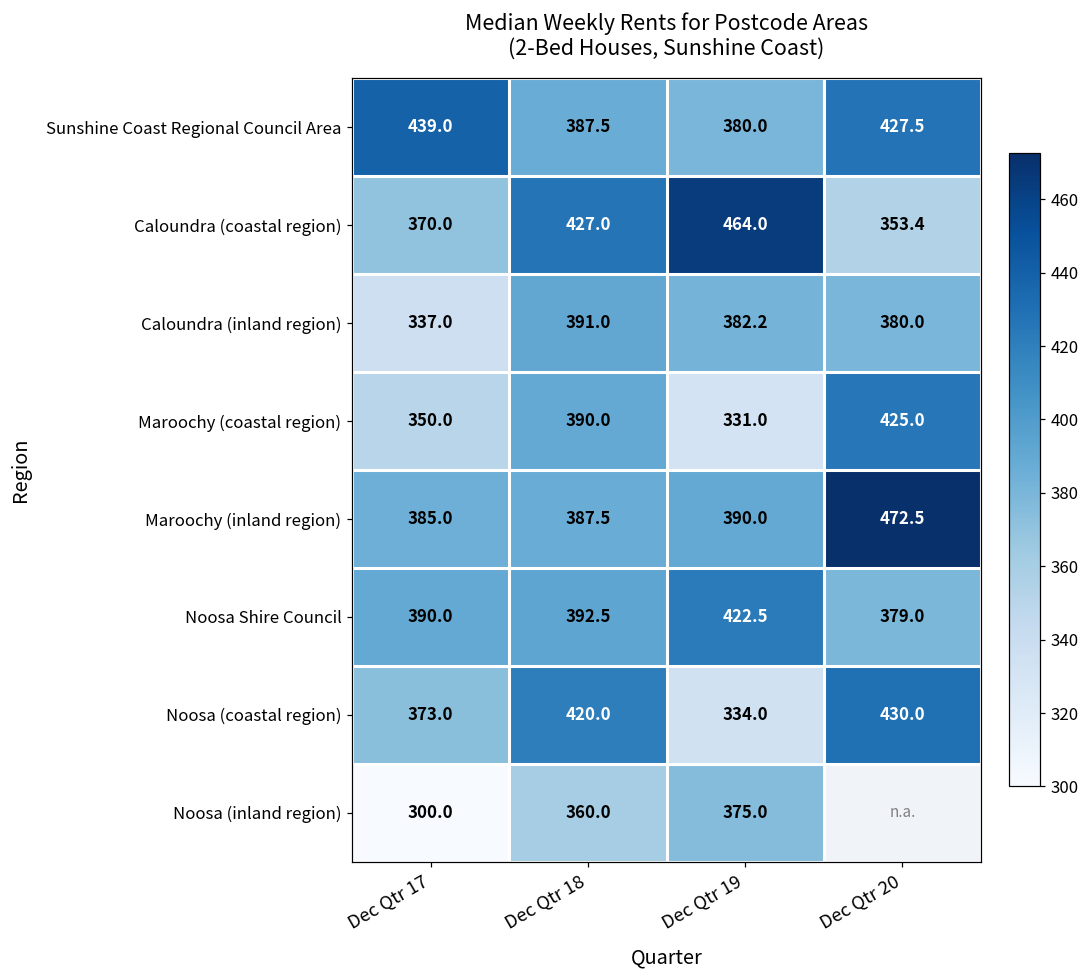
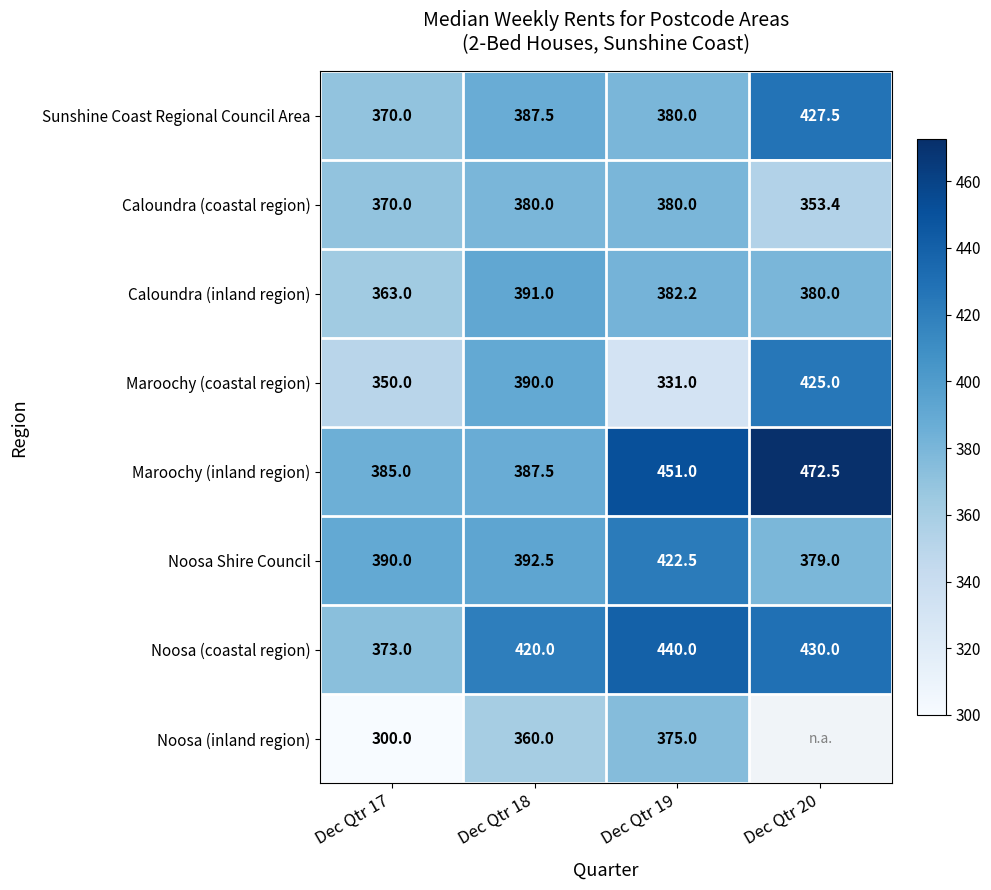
  {
    "Sunshine Coast Regional Council Area": {
-     "Dec Qtr 17": 439.0,
+     "Dec Qtr 17": 370.0,
      "Dec Qtr 18": 387.5,
      "Dec Qtr 19": 380.0,
      "Dec Qtr 20": 427.5
    },
    "Caloundra (coastal region)": {
      "Dec Qtr 17": 370.0,
-     "Dec Qtr 18": 427.0,
-     "Dec Qtr 19": 464.0,
+     "Dec Qtr 18": 380.0,
+     "Dec Qtr 19": 380.0,
      "Dec Qtr 20": 353.4
    },
    "Caloundra (inland region)": {
-     "Dec Qtr 17": 337.0,
+     "Dec Qtr 17": 363.0,
      "Dec Qtr 18": 391.0,
      "Dec Qtr 19": 382.2,
      "Dec Qtr 20": 380.0
    },
    "Maroochy (coastal region)": {
      "Dec Qtr 17": 350.0,
      "Dec Qtr 18": 390.0,
      "Dec Qtr 19": 331.0,
      "Dec Qtr 20": 425.0
    },
    "Maroochy (inland region)": {
      "Dec Qtr 17": 385.0,
      "Dec Qtr 18": 387.5,
-     "Dec Qtr 19": 390.0,
+     "Dec Qtr 19": 451.0,
      "Dec Qtr 20": 472.5
    },
    "Noosa Shire Council": {
      "Dec Qtr 17": 390.0,
      "Dec Qtr 18": 392.5,
      "Dec Qtr 19": 422.5,
      "Dec Qtr 20": 379.0
    },
    "Noosa (coastal region)": {
      "Dec Qtr 17": 373.0,
      "Dec Qtr 18": 420.0,
-     "Dec Qtr 19": 334.0,
+     "Dec Qtr 19": 440.0,
      "Dec Qtr 20": 430.0
    },
    "Noosa (inland region)": {
      "Dec Qtr 17": 300.0,
      "Dec Qtr 18": 360.0,
      "Dec Qtr 19": 375.0
    }
  }
